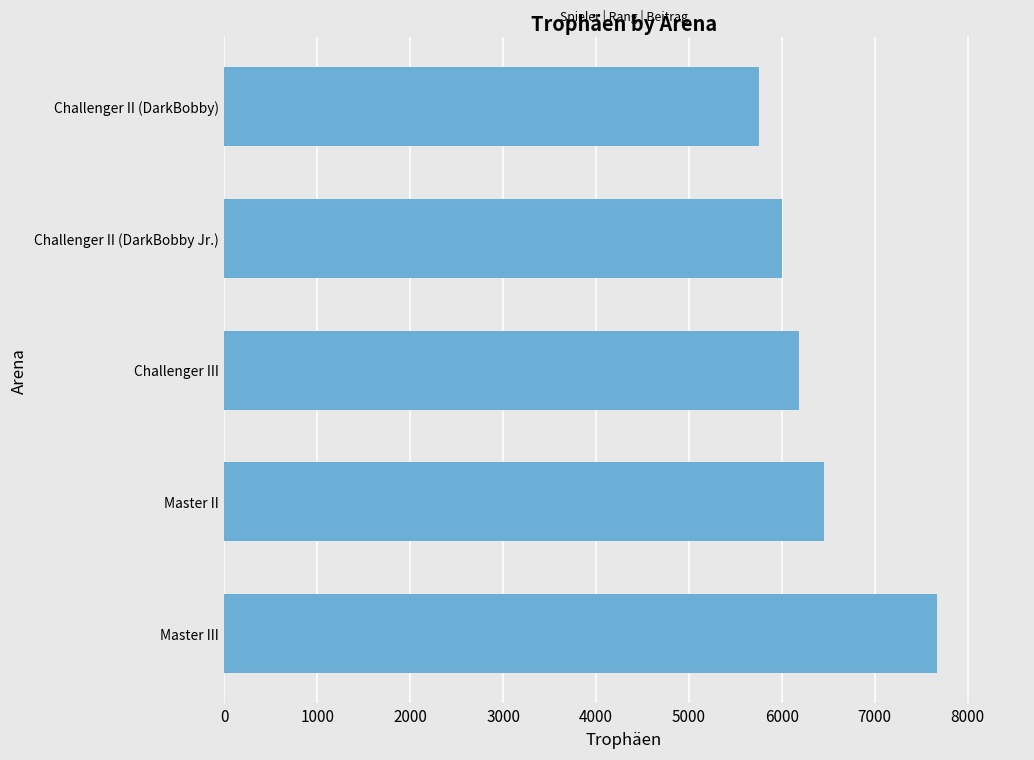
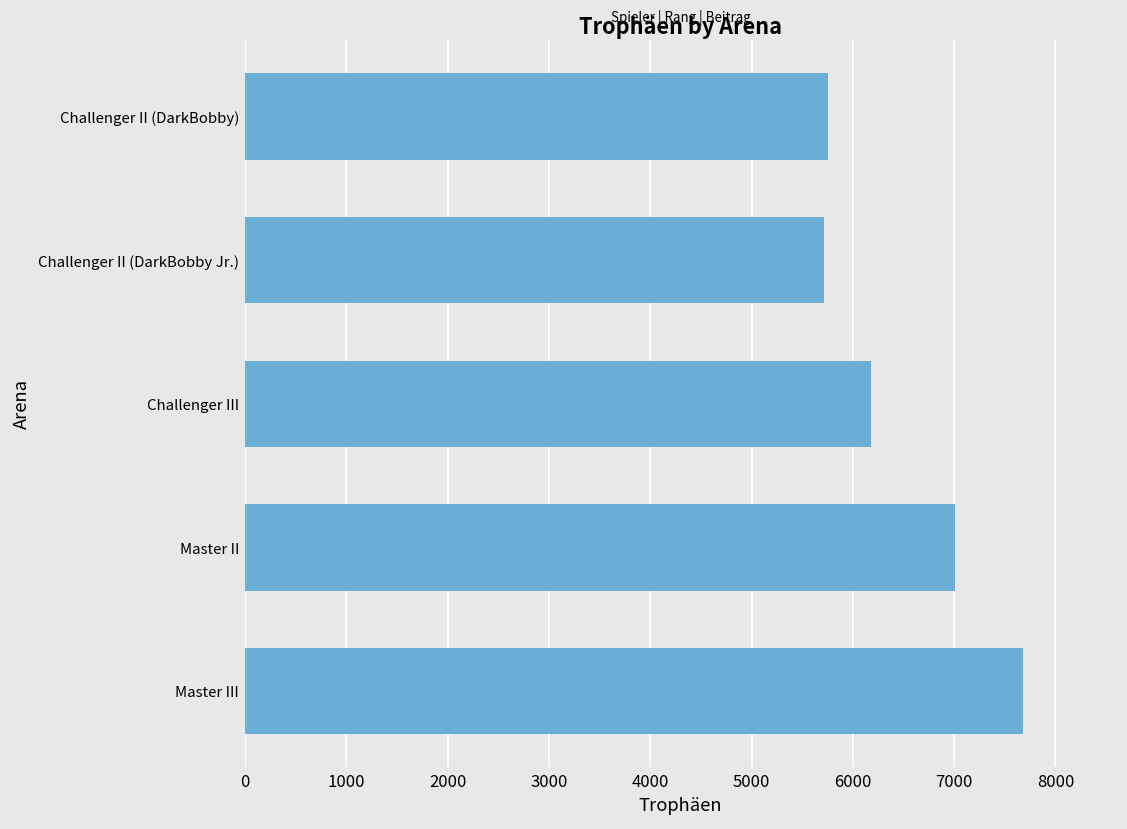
  {
    "Challenger II (DarkBobby)": 5800,
-   "Challenger II (DarkBobby Jr.)": 6000,
+   "Challenger II (DarkBobby Jr.)": 5700,
    "Challenger III": 6200,
-   "Master II": 6500,
+   "Master II": 7000,
    "Master III": 7700
  }
